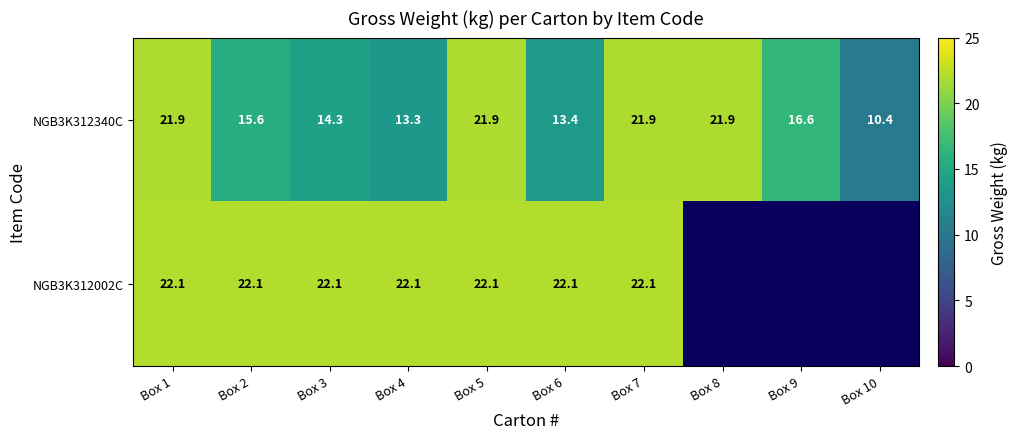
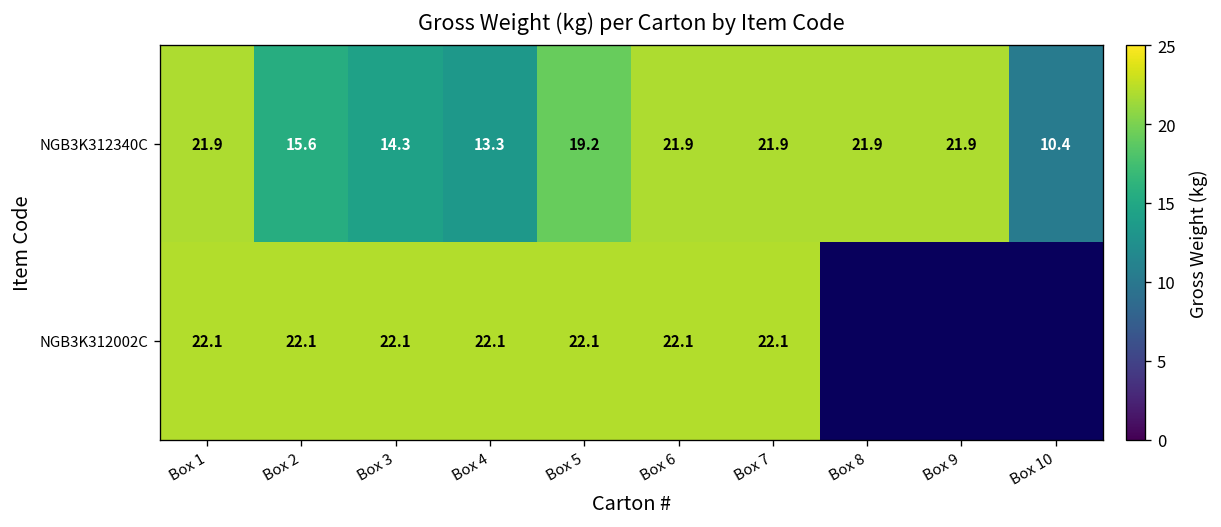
  {
    "NGB3K312340C": {
      "Box 1": 21.9,
      "Box 2": 15.6,
      "Box 3": 14.3,
      "Box 4": 13.3,
-     "Box 5": 21.9,
-     "Box 6": 13.4,
+     "Box 5": 19.2,
+     "Box 6": 21.9,
      "Box 7": 21.9,
      "Box 8": 21.9,
-     "Box 9": 16.6,
+     "Box 9": 21.9,
      "Box 10": 10.4
    },
    "NGB3K312002C": {
      "Box 1": 22.1,
      "Box 2": 22.1,
      "Box 3": 22.1,
      "Box 4": 22.1,
      "Box 5": 22.1,
      "Box 6": 22.1,
      "Box 7": 22.1
    }
  }
